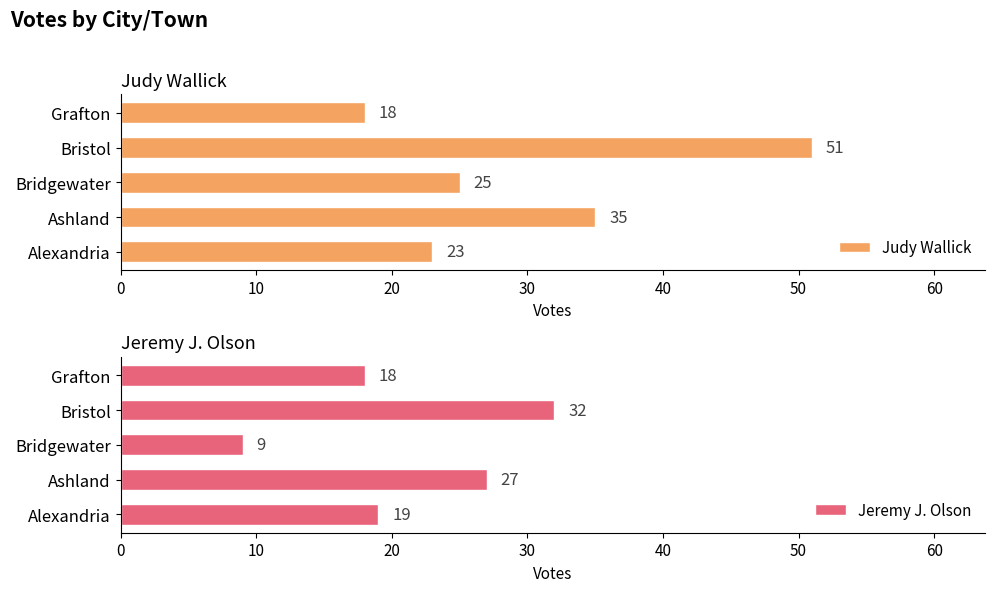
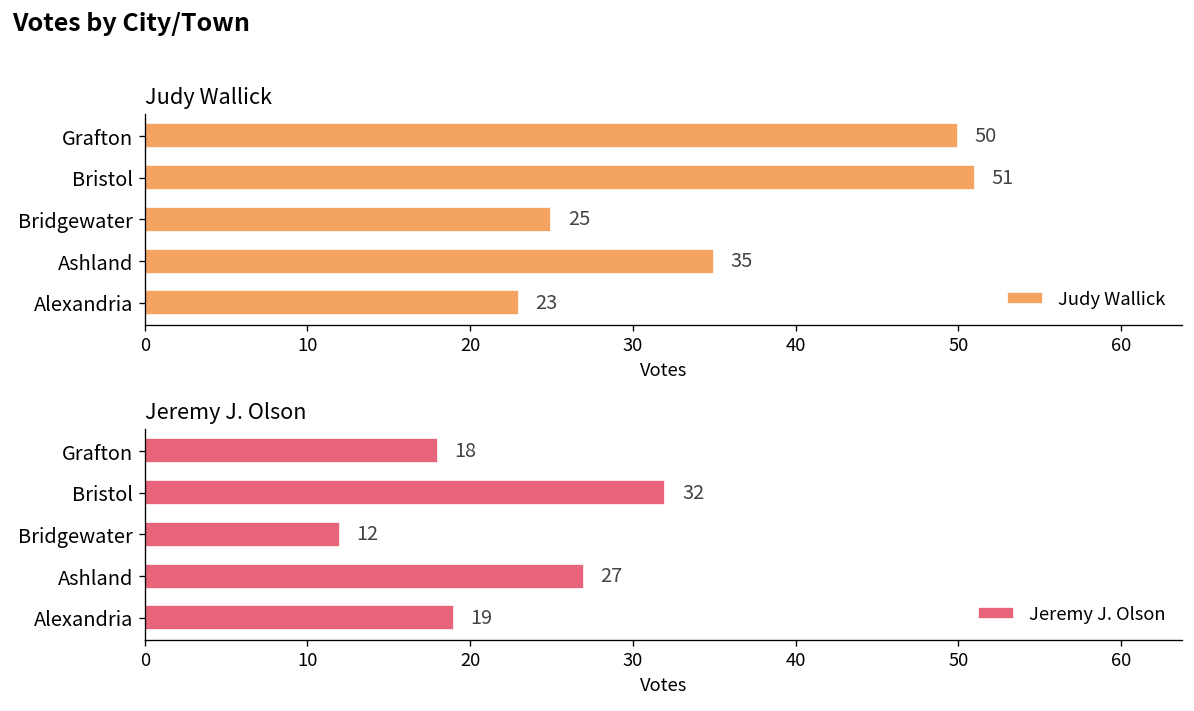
  {
    "Judy Wallick": {
-     "Grafton": 18,
+     "Grafton": 50,
      "Bristol": 51,
      "Bridgewater": 25,
      "Ashland": 35,
      "Alexandria": 23
    },
    "Jeremy J. Olson": {
      "Grafton": 18,
      "Bristol": 32,
-     "Bridgewater": 9,
+     "Bridgewater": 12,
      "Ashland": 27,
      "Alexandria": 19
    }
  }
